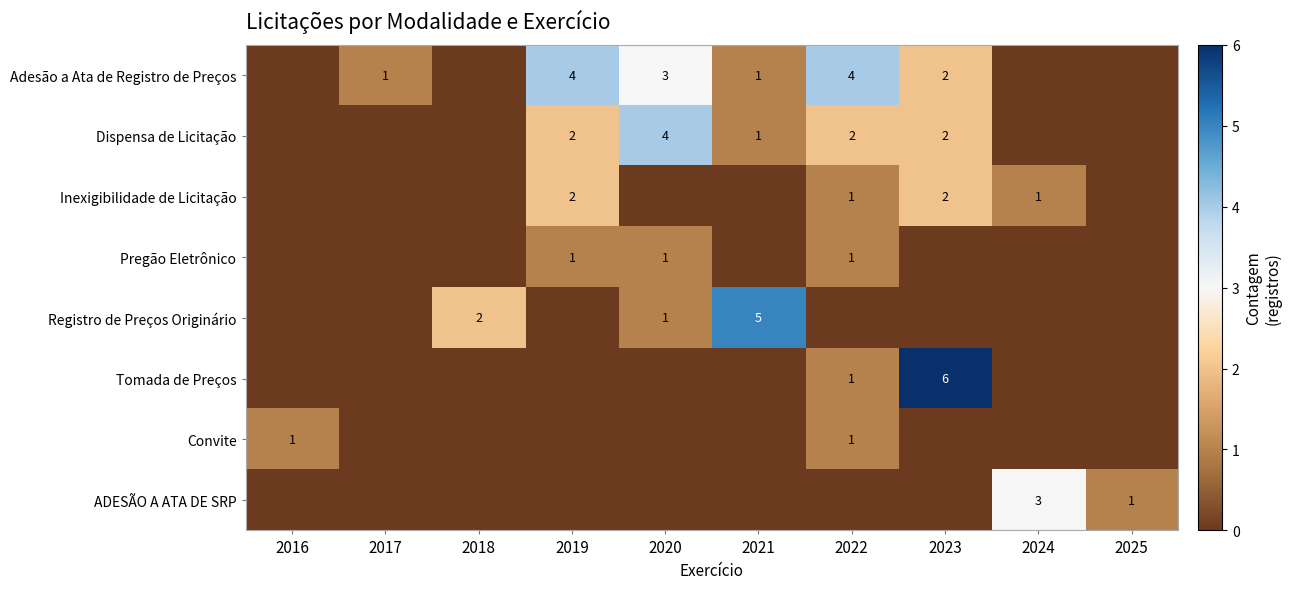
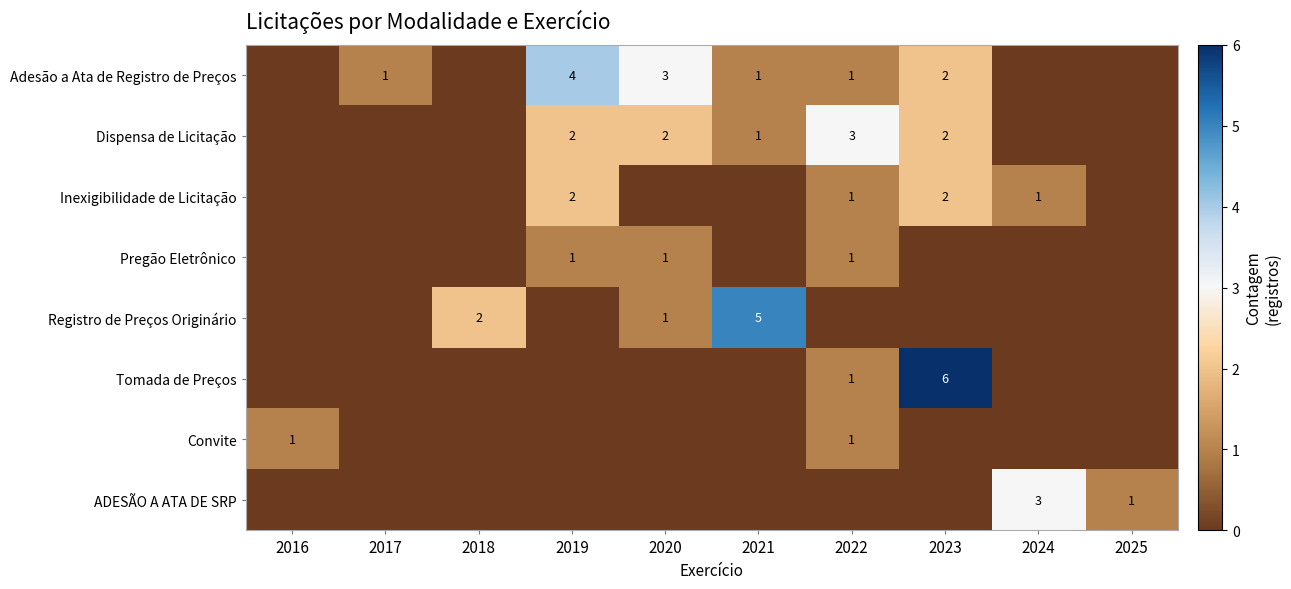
  {
    "Adesão a Ata de Registro de Preços": {
      "2017": 1,
      "2019": 4,
      "2020": 3,
      "2021": 1,
-     "2022": 4,
+     "2022": 1,
      "2023": 2
    },
    "Dispensa de Licitação": {
      "2019": 2,
-     "2020": 4,
+     "2020": 2,
      "2021": 1,
-     "2022": 2,
+     "2022": 3,
      "2023": 2
    },
    "Inexigibilidade de Licitação": {
      "2019": 2,
      "2022": 1,
      "2023": 2,
      "2024": 1
    },
    "Pregão Eletrônico": {
      "2019": 1,
      "2020": 1,
      "2022": 1
    },
    "Registro de Preços Originário": {
      "2018": 2,
      "2020": 1,
      "2021": 5
    },
    "Tomada de Preços": {
      "2022": 1,
      "2023": 6
    },
    "Convite": {
      "2016": 1,
      "2022": 1
    },
    "ADESÃO A ATA DE SRP": {
      "2024": 3,
      "2025": 1
    }
  }
